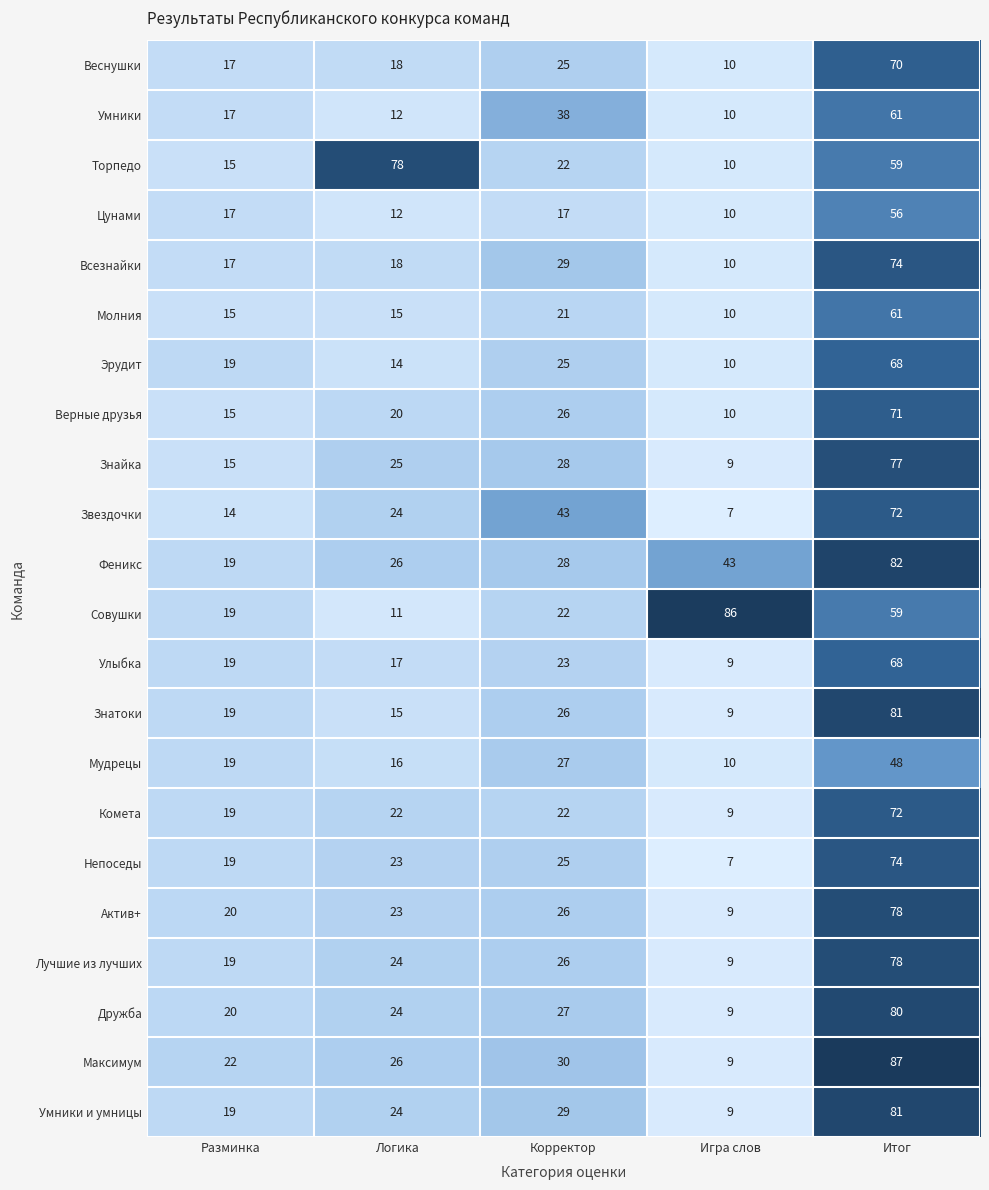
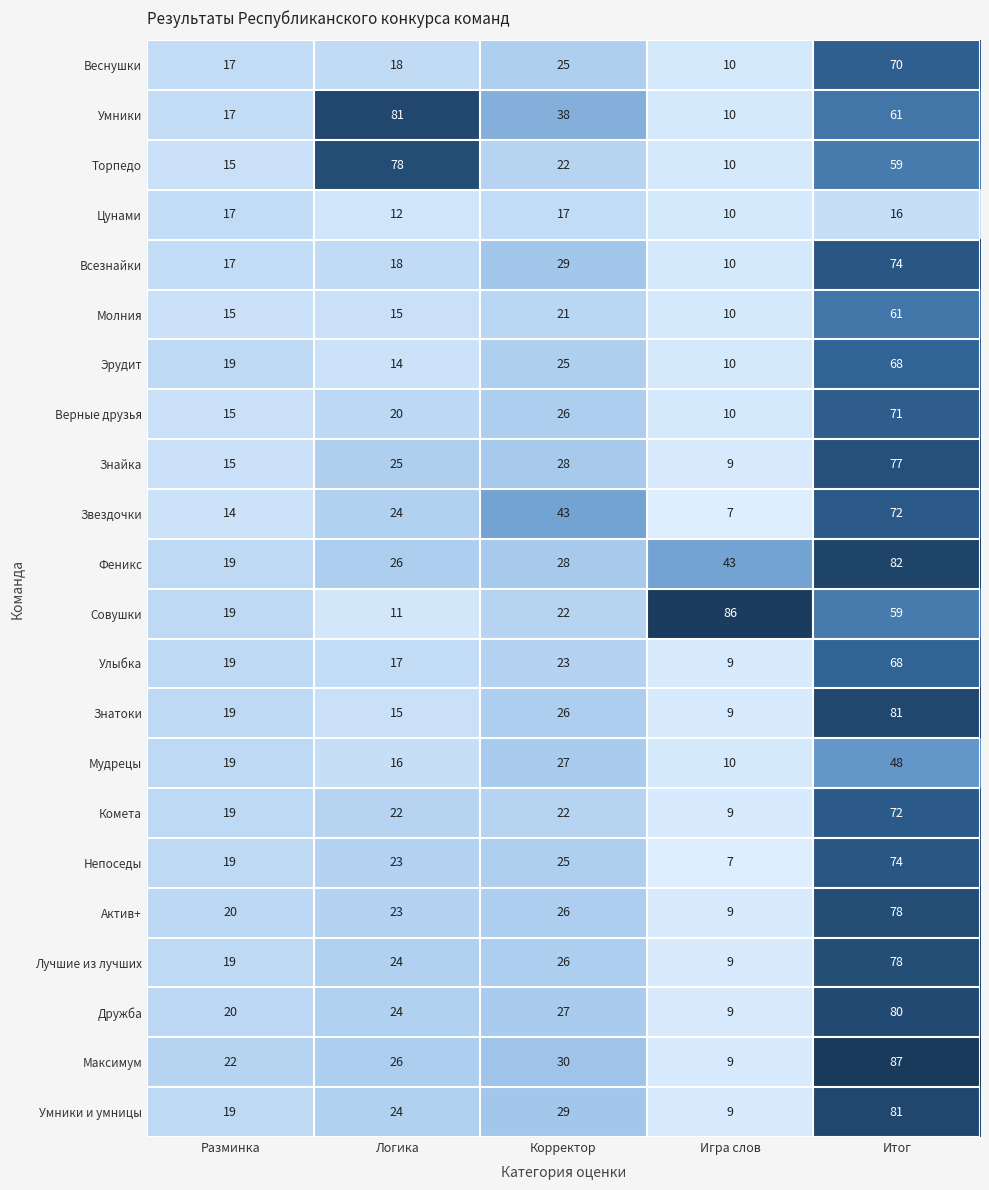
  {
    "Веснушки": {
      "Разминка": 17,
      "Логика": 18,
      "Корректор": 25,
      "Игра слов": 10,
      "Итог": 70
    },
    "Умники": {
      "Разминка": 17,
-     "Логика": 12,
+     "Логика": 81,
      "Корректор": 38,
      "Игра слов": 10,
      "Итог": 61
    },
    "Торпедо": {
      "Разминка": 15,
      "Логика": 78,
      "Корректор": 22,
      "Игра слов": 10,
      "Итог": 59
    },
    "Цунами": {
      "Разминка": 17,
      "Логика": 12,
      "Корректор": 17,
      "Игра слов": 10,
-     "Итог": 56
+     "Итог": 16
    },
    "Всезнайки": {
      "Разминка": 17,
      "Логика": 18,
      "Корректор": 29,
      "Игра слов": 10,
      "Итог": 74
    },
    "Молния": {
      "Разминка": 15,
      "Логика": 15,
      "Корректор": 21,
      "Игра слов": 10,
      "Итог": 61
    },
    "Эрудит": {
      "Разминка": 19,
      "Логика": 14,
      "Корректор": 25,
      "Игра слов": 10,
      "Итог": 68
    },
    "Верные друзья": {
      "Разминка": 15,
      "Логика": 20,
      "Корректор": 26,
      "Игра слов": 10,
      "Итог": 71
    },
    "Знайка": {
      "Разминка": 15,
      "Логика": 25,
      "Корректор": 28,
      "Игра слов": 9,
      "Итог": 77
    },
    "Звездочки": {
      "Разминка": 14,
      "Логика": 24,
      "Корректор": 43,
      "Игра слов": 7,
      "Итог": 72
    },
    "Феникс": {
      "Разминка": 19,
      "Логика": 26,
      "Корректор": 28,
      "Игра слов": 43,
      "Итог": 82
    },
    "Совушки": {
      "Разминка": 19,
      "Логика": 11,
      "Корректор": 22,
      "Игра слов": 86,
      "Итог": 59
    },
    "Улыбка": {
      "Разминка": 19,
      "Логика": 17,
      "Корректор": 23,
      "Игра слов": 9,
      "Итог": 68
    },
    "Знатоки": {
      "Разминка": 19,
      "Логика": 15,
      "Корректор": 26,
      "Игра слов": 9,
      "Итог": 81
    },
    "Мудрецы": {
      "Разминка": 19,
      "Логика": 16,
      "Корректор": 27,
      "Игра слов": 10,
      "Итог": 48
    },
    "Комета": {
      "Разминка": 19,
      "Логика": 22,
      "Корректор": 22,
      "Игра слов": 9,
      "Итог": 72
    },
    "Непоседы": {
      "Разминка": 19,
      "Логика": 23,
      "Корректор": 25,
      "Игра слов": 7,
      "Итог": 74
    },
    "Актив+": {
      "Разминка": 20,
      "Логика": 23,
      "Корректор": 26,
      "Игра слов": 9,
      "Итог": 78
    },
    "Лучшие из лучших": {
      "Разминка": 19,
      "Логика": 24,
      "Корректор": 26,
      "Игра слов": 9,
      "Итог": 78
    },
    "Дружба": {
      "Разминка": 20,
      "Логика": 24,
      "Корректор": 27,
      "Игра слов": 9,
      "Итог": 80
    },
    "Максимум": {
      "Разминка": 22,
      "Логика": 26,
      "Корректор": 30,
      "Игра слов": 9,
      "Итог": 87
    },
    "Умники и умницы": {
      "Разминка": 19,
      "Логика": 24,
      "Корректор": 29,
      "Игра слов": 9,
      "Итог": 81
    }
  }
